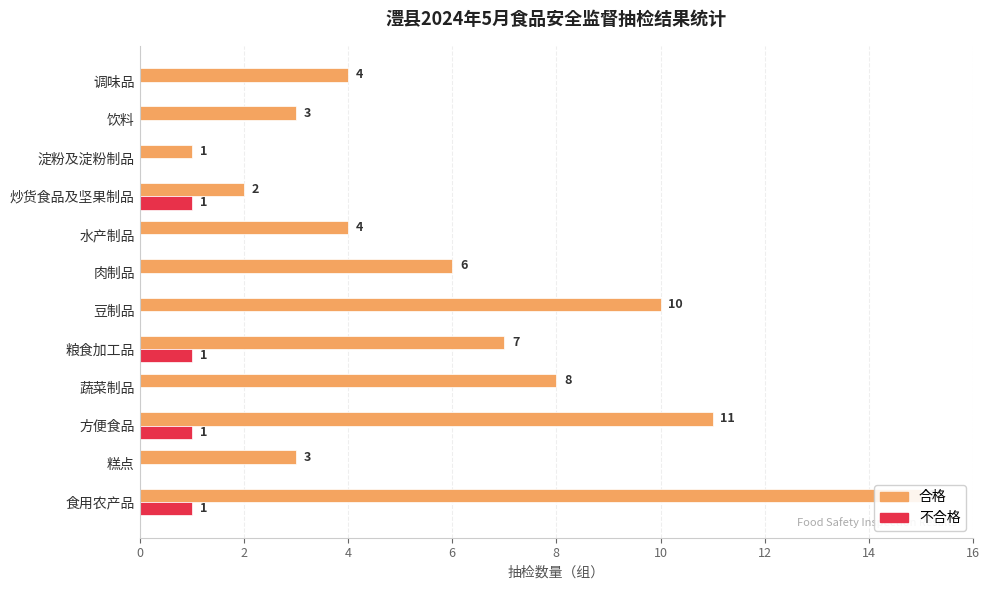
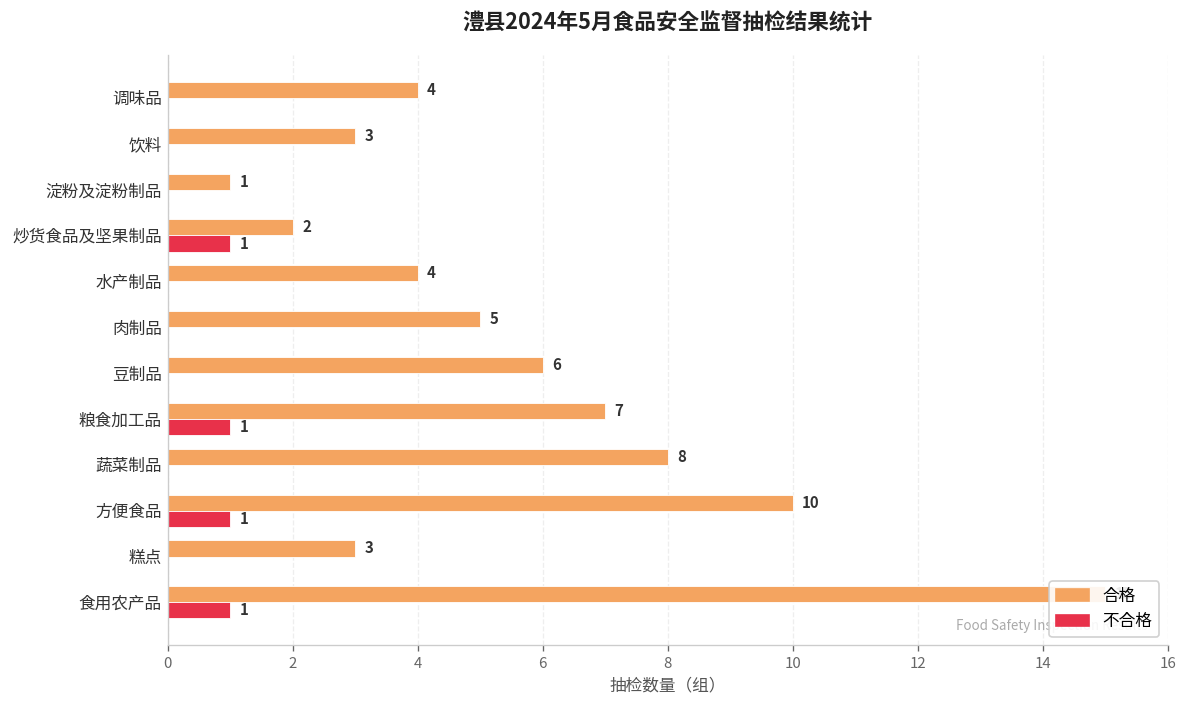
  {
    "合格": {
      "调味品": 4,
      "饮料": 3,
      "淀粉及淀粉制品": 1,
      "炒货食品及坚果制品": 2,
      "水产制品": 4,
-     "肉制品": 6,
-     "豆制品": 10,
+     "肉制品": 5,
+     "豆制品": 6,
      "粮食加工品": 7,
      "蔬菜制品": 8,
-     "方便食品": 11,
+     "方便食品": 10,
      "糕点": 3
    },
    "不合格": {
      "炒货食品及坚果制品": 1,
      "粮食加工品": 1,
      "方便食品": 1,
      "食用农产品": 1
    }
  }
